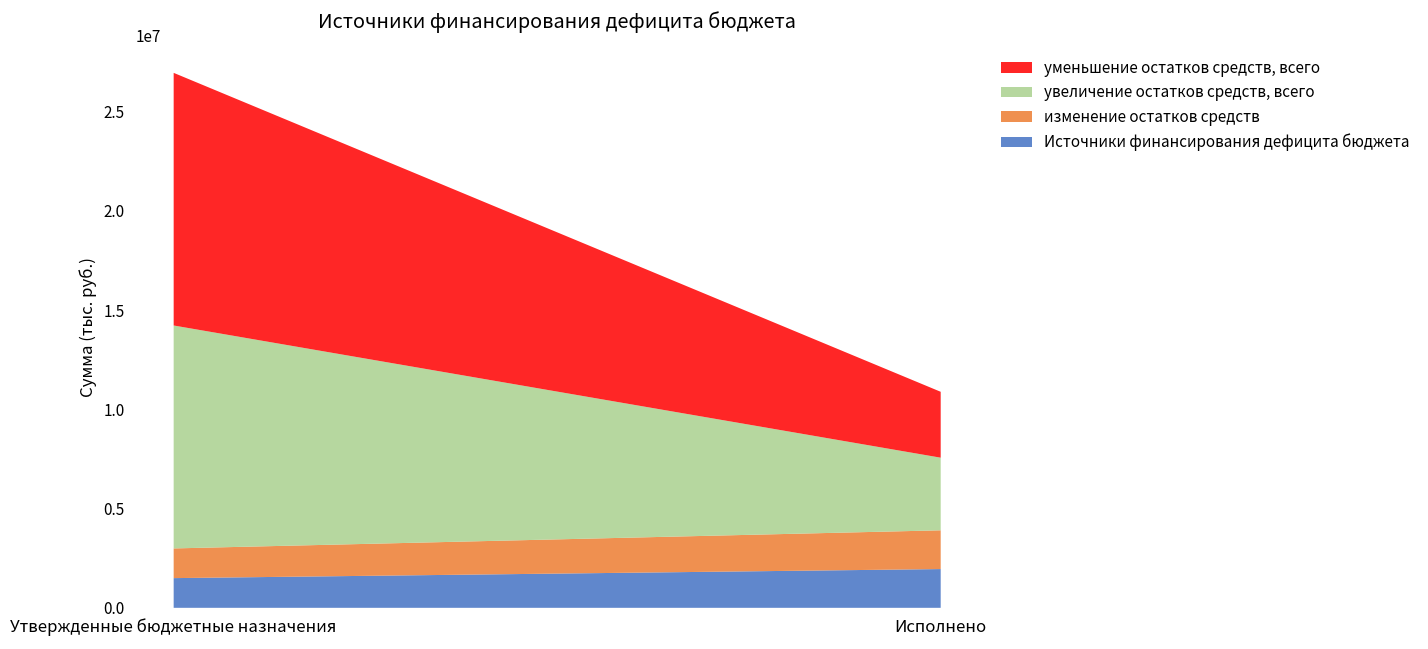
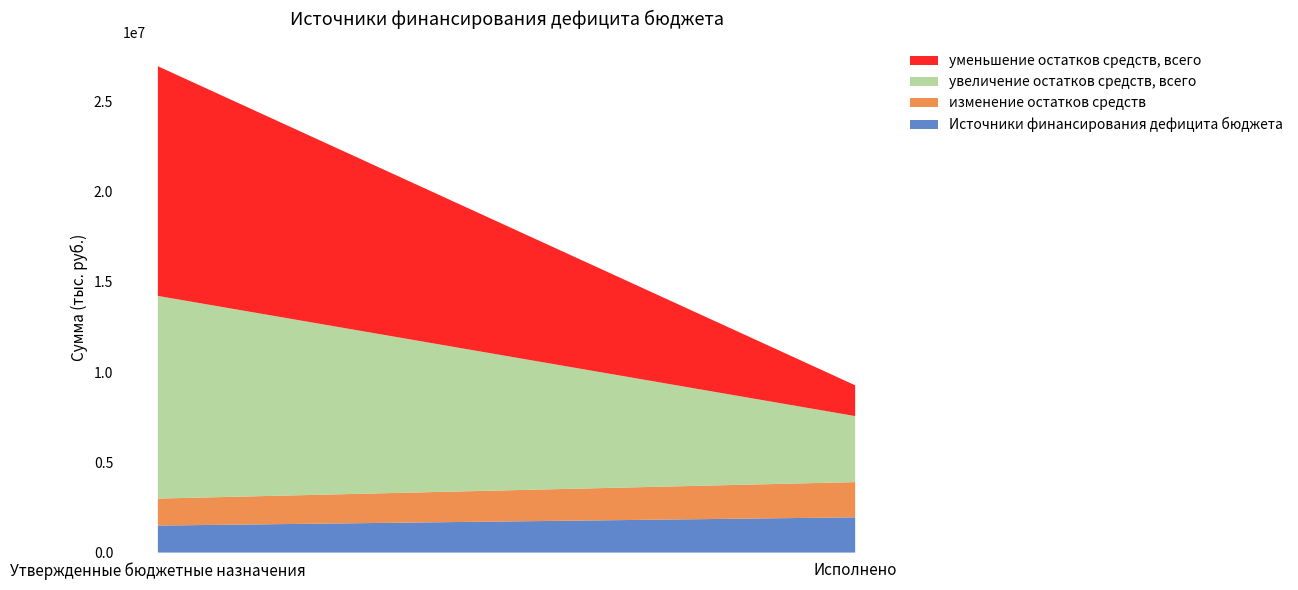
  {
    "Источники финансирования дефицита бюджета": {
      "Утвержденные бюджетные назначения": 1500000,
      "Исполнено": 2000000
    },
    "изменение остатков средств": {
      "Утвержденные бюджетные назначения": 1500000,
      "Исполнено": 2000000
    },
    "увеличение остатков средств, всего": {
      "Утвержденные бюджетные назначения": 11200000,
      "Исполнено": 3700000
    },
    "уменьшение остатков средств, всего": {
      "Утвержденные бюджетные назначения": 12700000,
-     "Исполнено": 3300000
+     "Исполнено": 1700000
    }
  }
